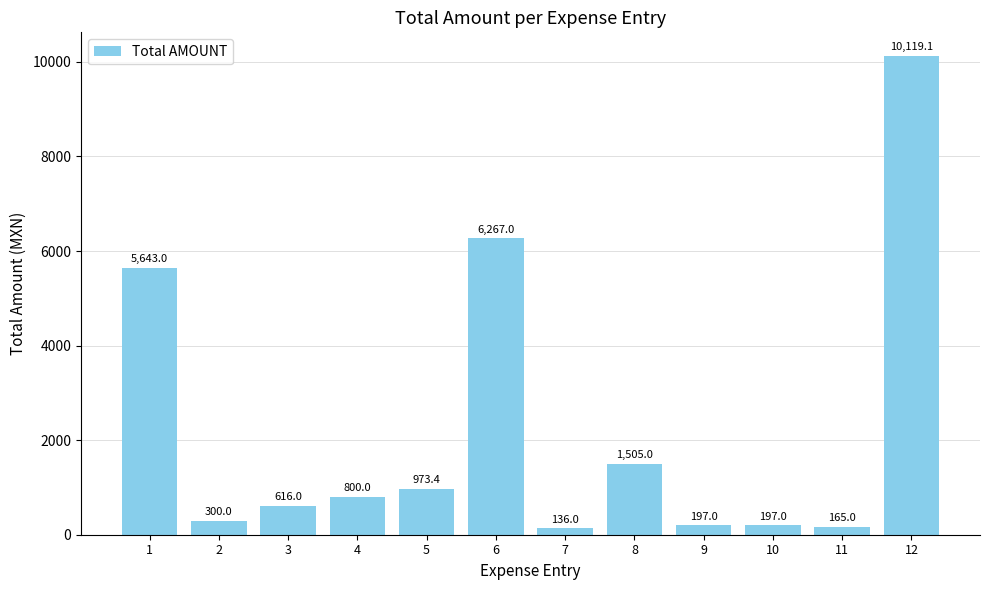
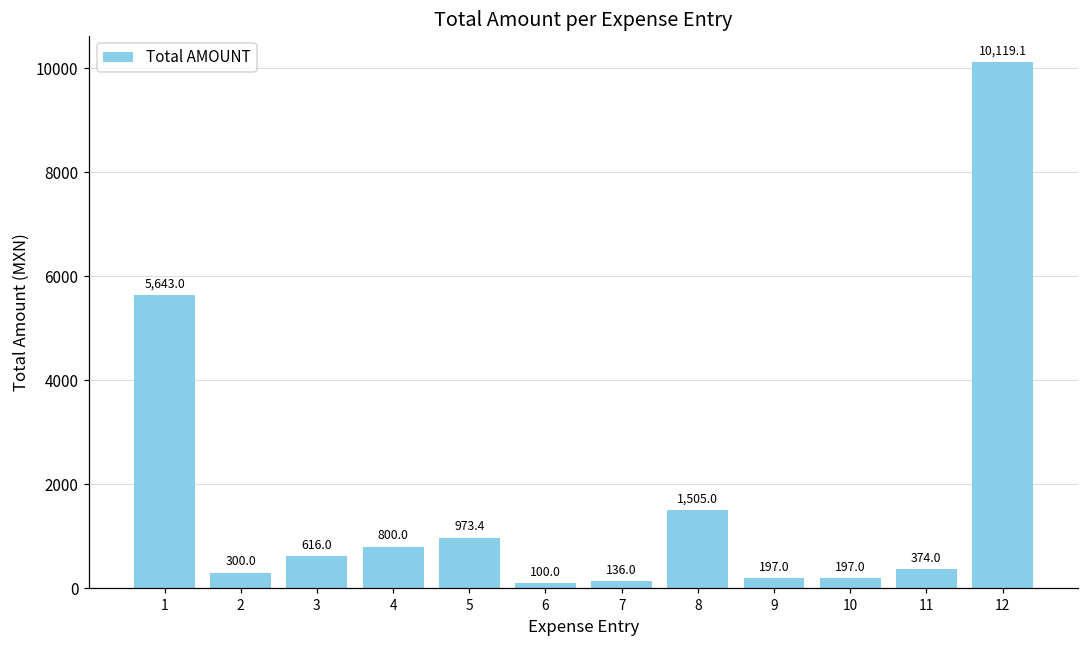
  {
    "1": "5,643.0",
    "2": "300.0",
    "3": "616.0",
    "4": "800.0",
    "5": "973.4",
-   "6": "6,267.0",
+   "6": "100.0",
    "7": "136.0",
    "8": "1,505.0",
    "9": "197.0",
    "10": "197.0",
-   "11": "165.0",
+   "11": "374.0",
    "12": "10,119.1"
  }
